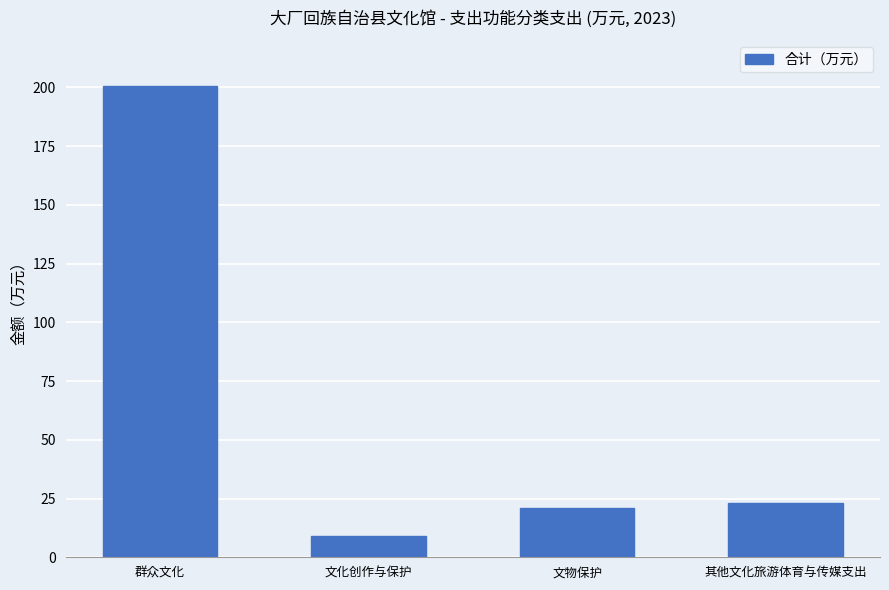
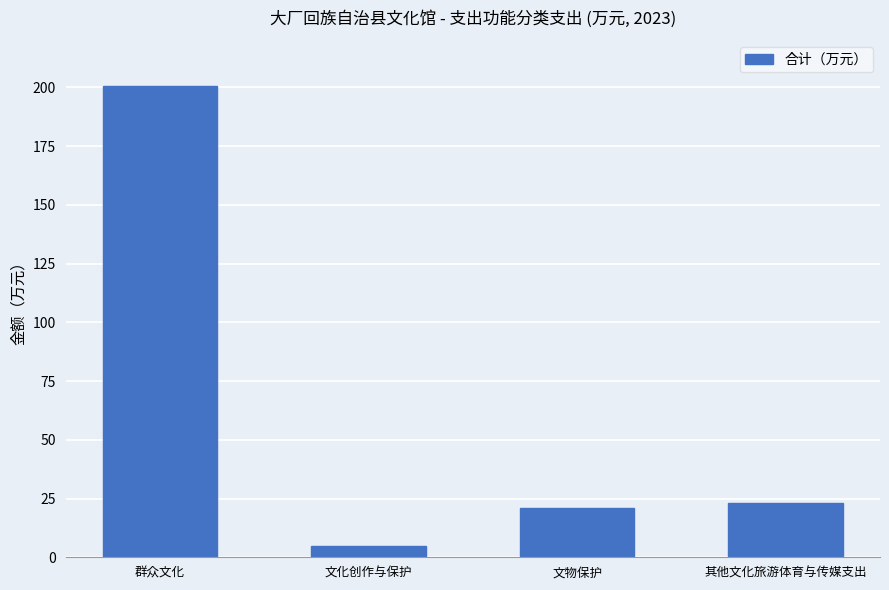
  {
    "群众文化": 201,
-   "文化创作与保护": 9,
+   "文化创作与保护": 5,
    "文物保护": 21,
    "其他文化旅游体育与传媒支出": 23
  }
